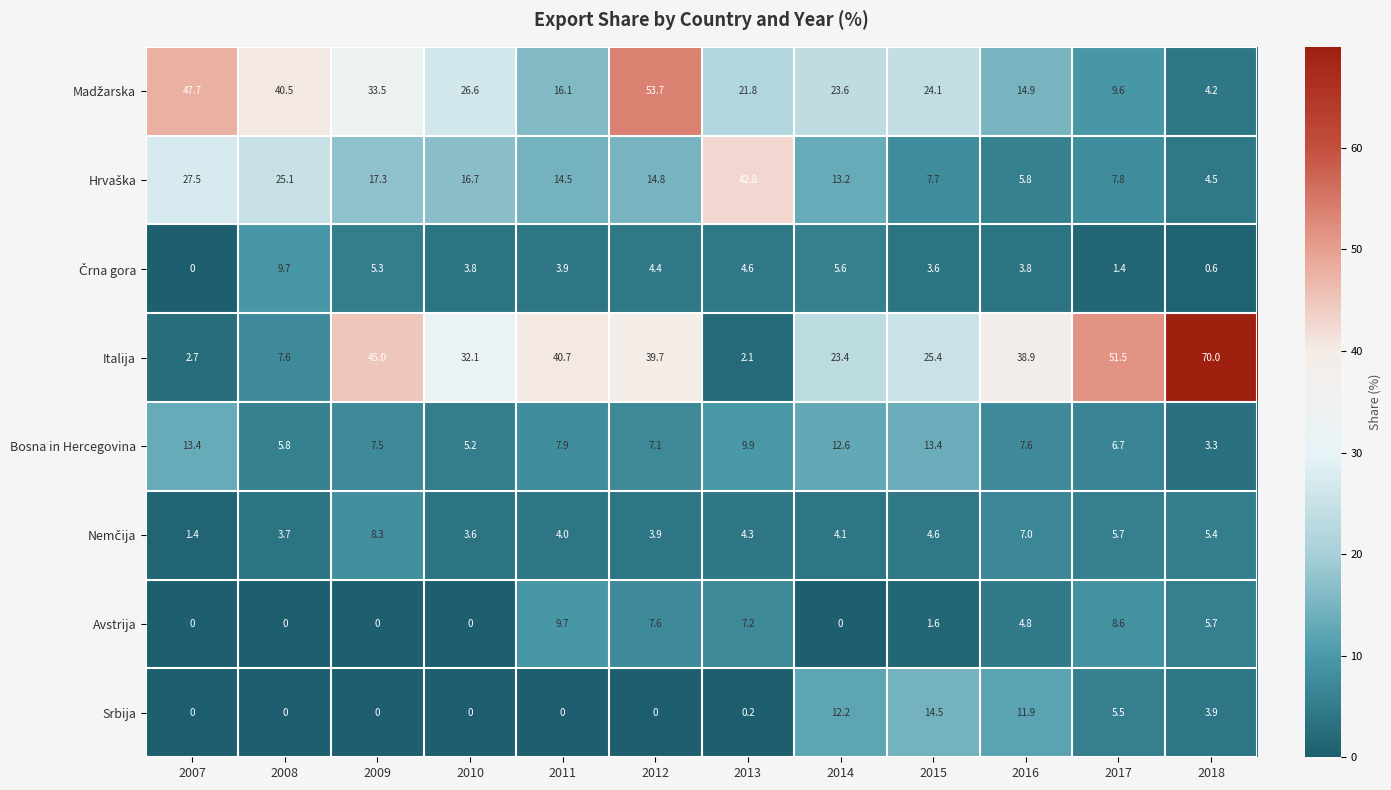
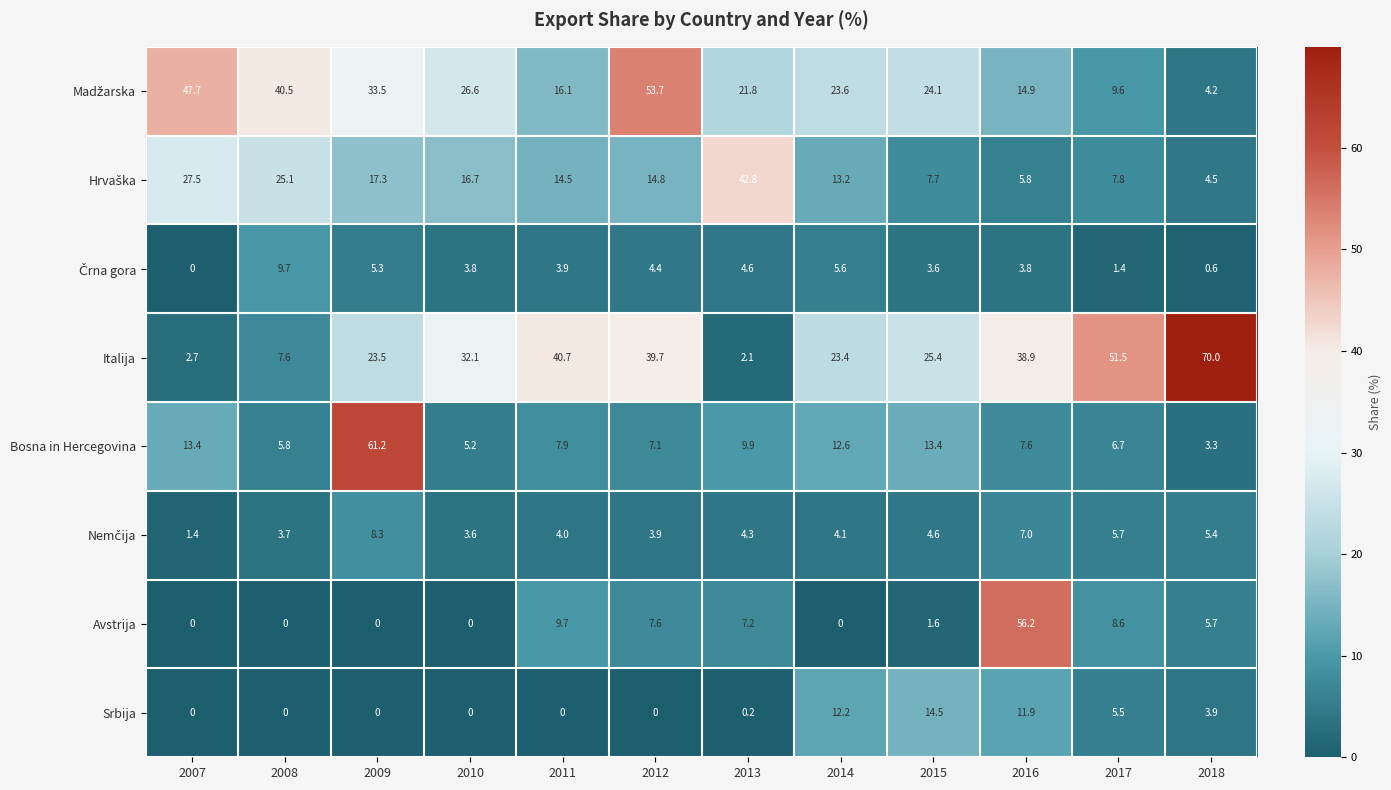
  {
    "Madžarska": {
      "2007": 47.7,
      "2008": 40.5,
      "2009": 33.5,
      "2010": 26.6,
      "2011": 16.1,
      "2012": 53.7,
      "2013": 21.8,
      "2014": 23.6,
      "2015": 24.1,
      "2016": 14.9,
      "2017": 9.6,
      "2018": 4.2
    },
    "Hrvaška": {
      "2007": 27.5,
      "2008": 25.1,
      "2009": 17.3,
      "2010": 16.7,
      "2011": 14.5,
      "2012": 14.8,
      "2013": 42.8,
      "2014": 13.2,
      "2015": 7.7,
      "2016": 5.8,
      "2017": 7.8,
      "2018": 4.5
    },
    "Črna gora": {
      "2007": 0,
      "2008": 9.7,
      "2009": 5.3,
      "2010": 3.8,
      "2011": 3.9,
      "2012": 4.4,
      "2013": 4.6,
      "2014": 5.6,
      "2015": 3.6,
      "2016": 3.8,
      "2017": 1.4,
      "2018": 0.6
    },
    "Italija": {
      "2007": 2.7,
      "2008": 7.6,
-     "2009": 45.0,
+     "2009": 23.5,
      "2010": 32.1,
      "2011": 40.7,
      "2012": 39.7,
      "2013": 2.1,
      "2014": 23.4,
      "2015": 25.4,
      "2016": 38.9,
      "2017": 51.5,
      "2018": 70.0
    },
    "Bosna in Hercegovina": {
      "2007": 13.4,
      "2008": 5.8,
-     "2009": 7.5,
+     "2009": 61.2,
      "2010": 5.2,
      "2011": 7.9,
      "2012": 7.1,
      "2013": 9.9,
      "2014": 12.6,
      "2015": 13.4,
      "2016": 7.6,
      "2017": 6.7,
      "2018": 3.3
    },
    "Nemčija": {
      "2007": 1.4,
      "2008": 3.7,
      "2009": 8.3,
      "2010": 3.6,
      "2011": 4.0,
      "2012": 3.9,
      "2013": 4.3,
      "2014": 4.1,
      "2015": 4.6,
      "2016": 7.0,
      "2017": 5.7,
      "2018": 5.4
    },
    "Avstrija": {
      "2007": 0,
      "2008": 0,
      "2009": 0,
      "2010": 0,
      "2011": 9.7,
      "2012": 7.6,
      "2013": 7.2,
      "2014": 0,
      "2015": 1.6,
-     "2016": 4.8,
+     "2016": 56.2,
      "2017": 8.6,
      "2018": 5.7
    },
    "Srbija": {
      "2007": 0,
      "2008": 0,
      "2009": 0,
      "2010": 0,
      "2011": 0,
      "2012": 0,
      "2013": 0.2,
      "2014": 12.2,
      "2015": 14.5,
      "2016": 11.9,
      "2017": 5.5,
      "2018": 3.9
    }
  }
